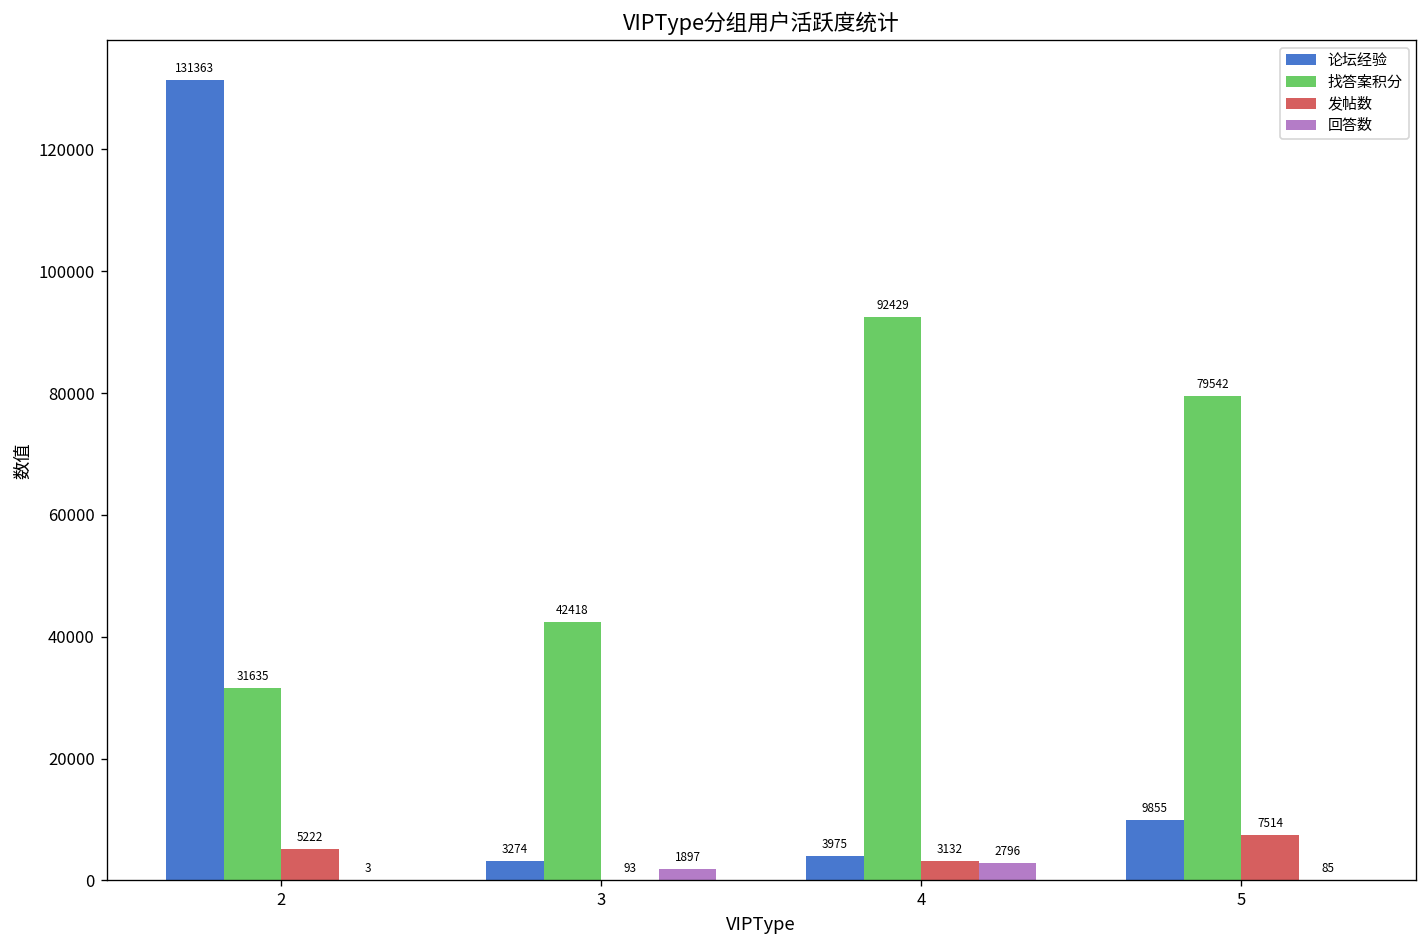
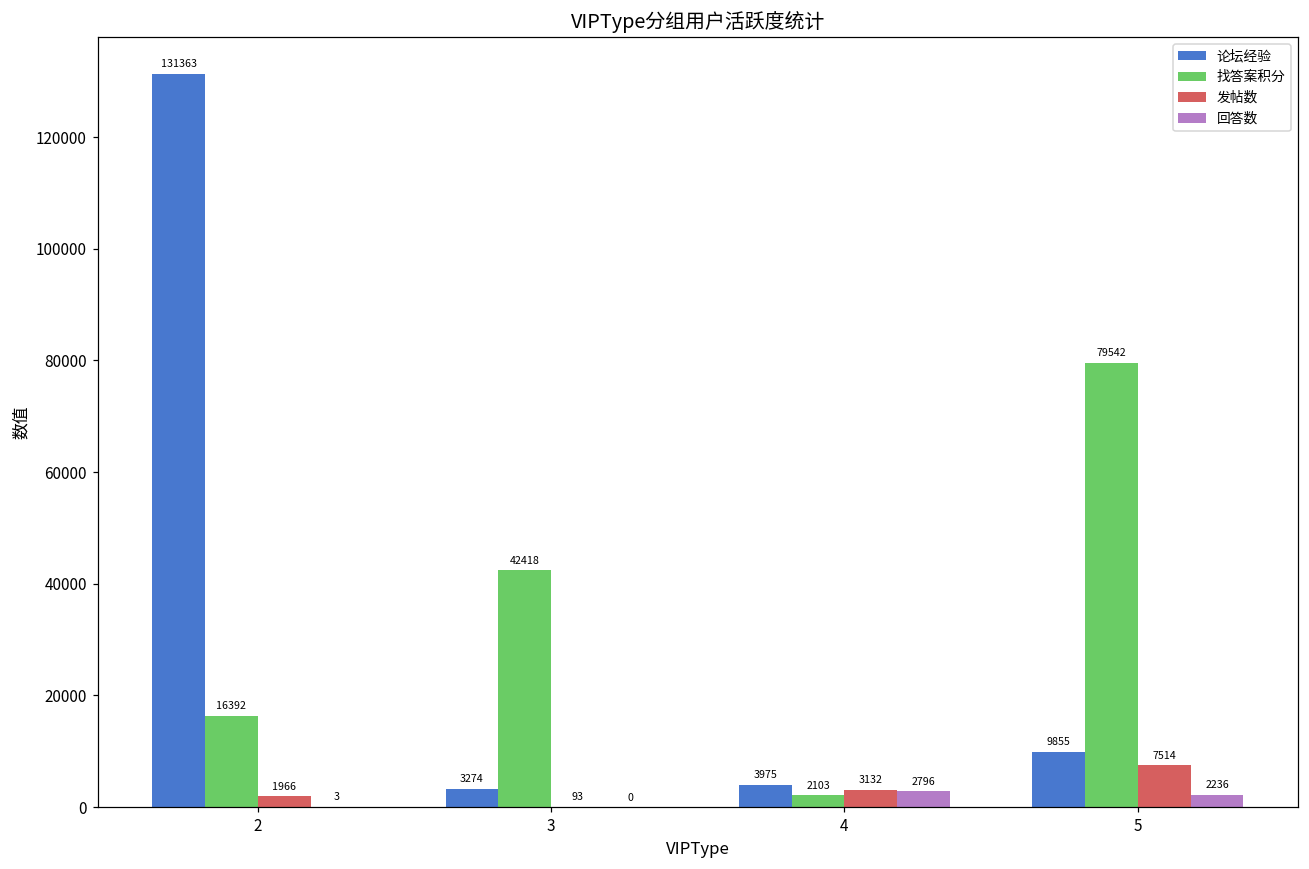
  {
    "论坛经验": {
      "2": 131363,
      "3": 3274,
      "4": 3975,
      "5": 9855
    },
    "找答案积分": {
-     "2": 31635,
+     "2": 16392,
      "3": 42418,
-     "4": 92429,
+     "4": 2103,
      "5": 79542
    },
    "发帖数": {
-     "2": 5222,
+     "2": 1966,
      "3": 93,
      "4": 3132,
      "5": 7514
    },
    "回答数": {
      "2": 3,
-     "3": 1897,
+     "3": 0,
      "4": 2796,
-     "5": 85
+     "5": 2236
    }
  }
